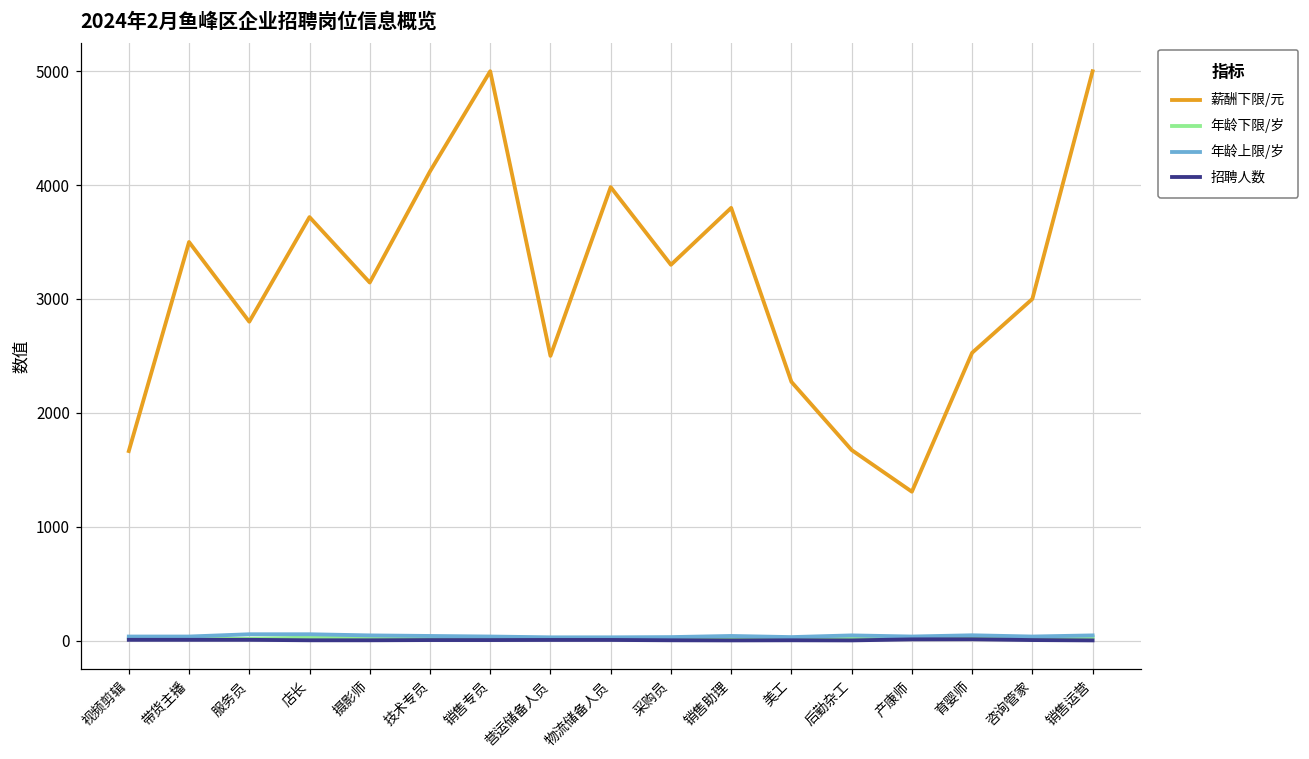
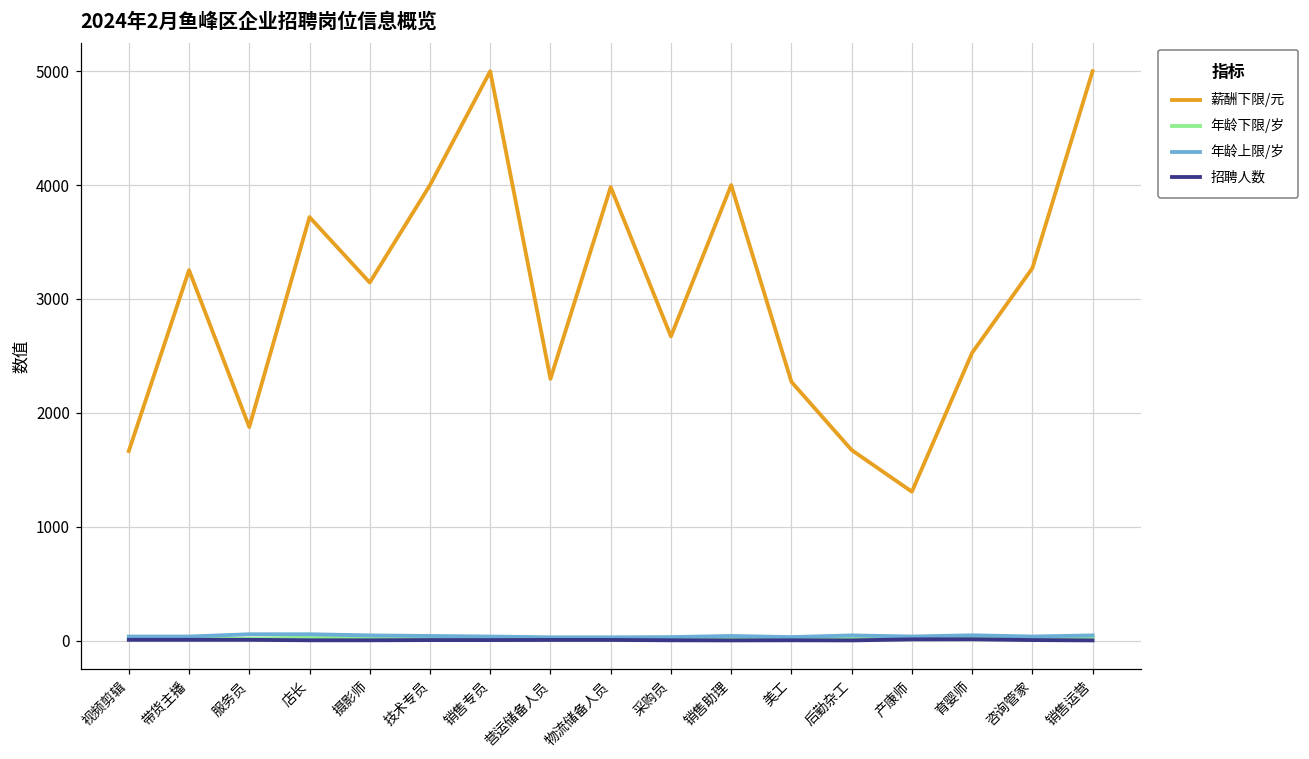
  {
    "薪酬下限/元": {
      "视频剪辑": 1660,
-     "带货主播": 3500,
-     "服务员": 2800,
+     "带货主播": 3250,
+     "服务员": 1880,
      "店长": 3720,
      "摄影师": 3140,
-     "技术专员": 4120,
+     "技术专员": 4000,
      "销售专员": 5000,
-     "营运储备人员": 2500,
+     "营运储备人员": 2300,
      "物流储备人员": 3980,
-     "采购员": 3300,
-     "销售助理": 3800,
+     "采购员": 2670,
+     "销售助理": 4000,
      "美工": 2270,
      "后勤杂工": 1670,
      "产康师": 1310,
      "育婴师": 2530,
-     "咨询管家": 3000,
+     "咨询管家": 3270,
      "销售运营": 5000
    },
    "年龄上限/岁": {
      "服务员": 60,
      "店长": 60,
      "后勤杂工": 50,
      "育婴师": 50
    },
    "招聘人数": {
      "销售运营": 0
    }
  }
